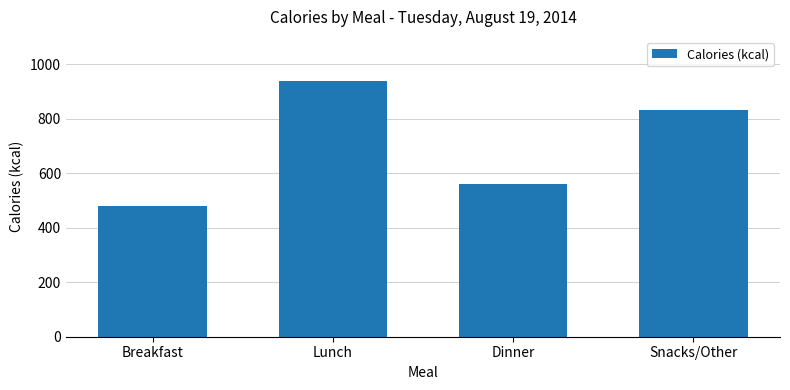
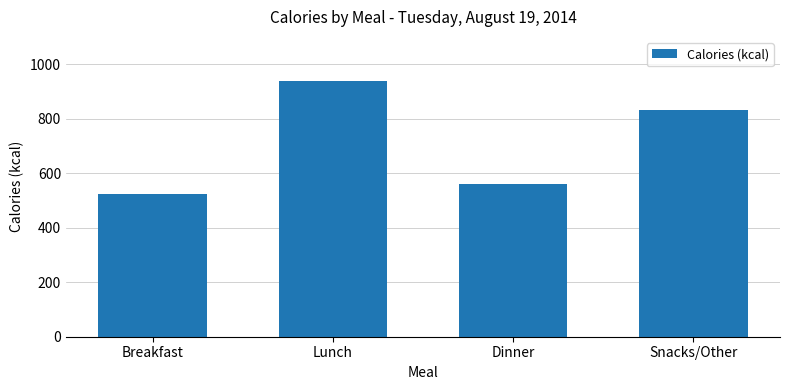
  {
-   "Breakfast": 480,
+   "Breakfast": 520,
    "Lunch": 940,
    "Dinner": 560,
    "Snacks/Other": 830
  }
